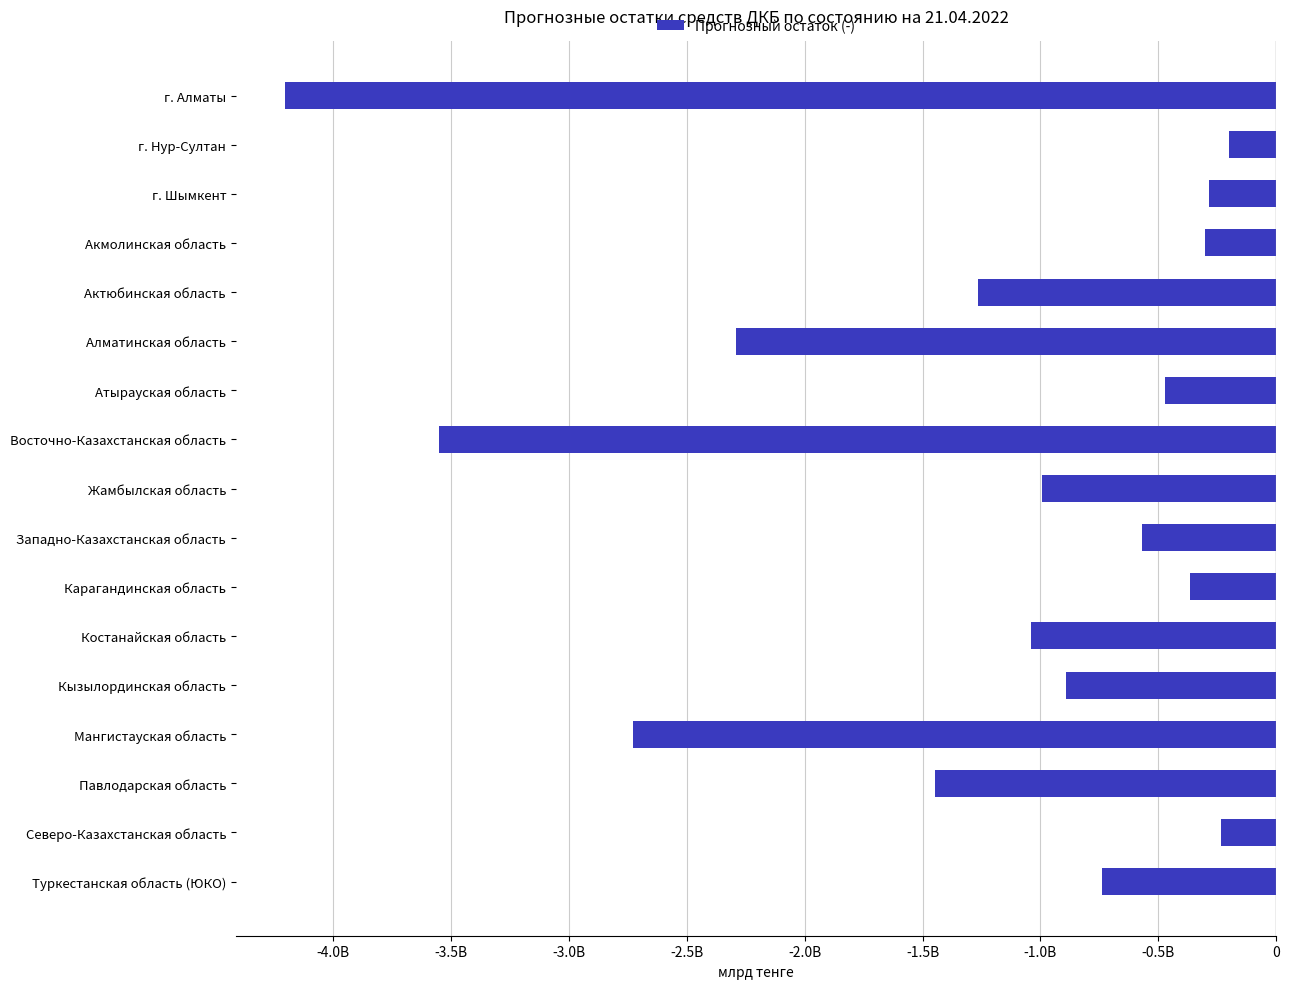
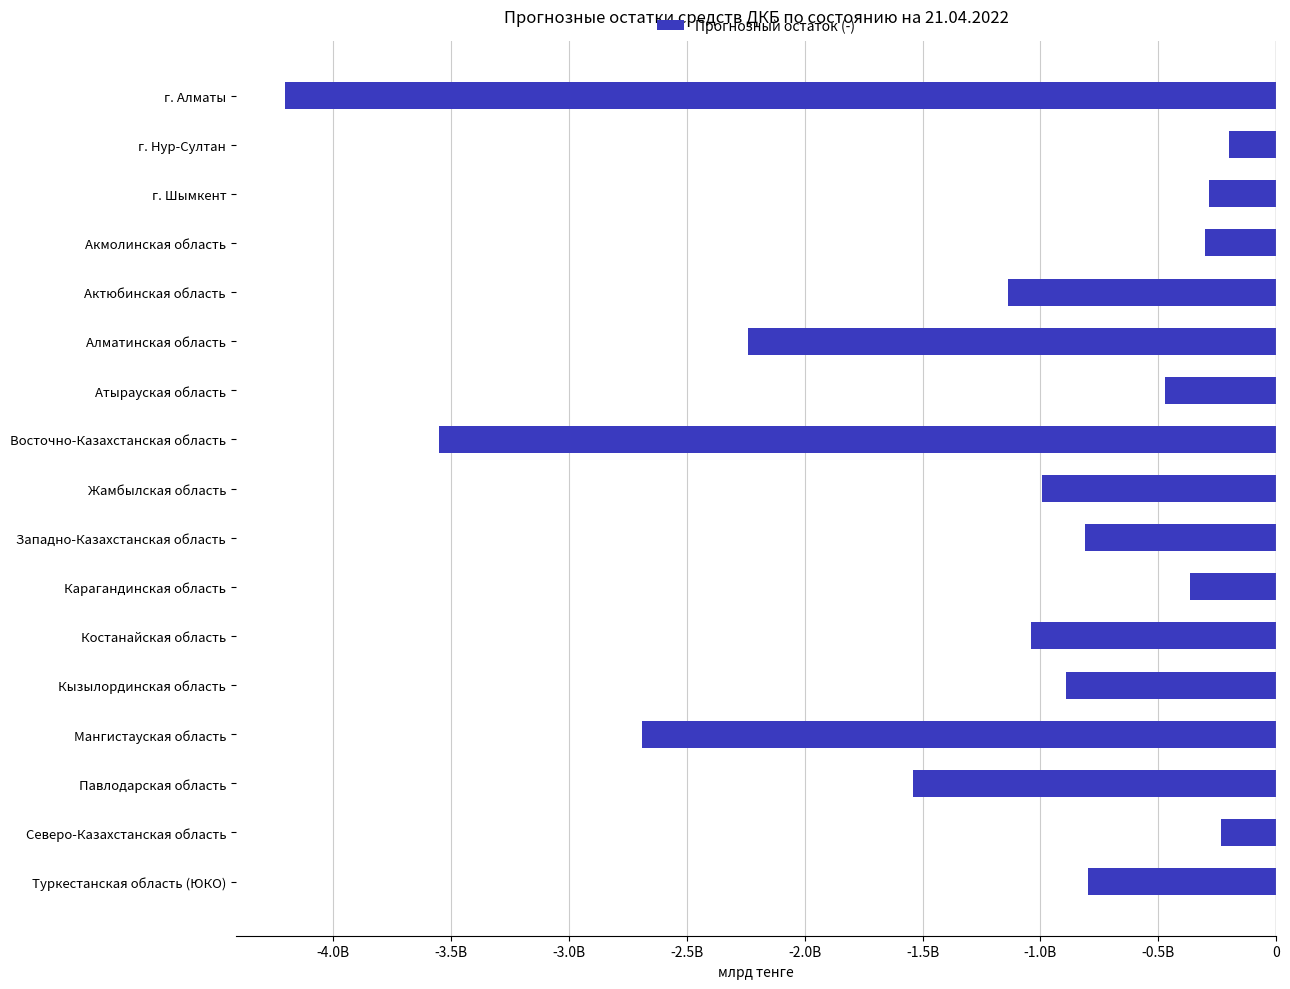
  {
    "г. Алматы": -4200000000,
    "г. Нур-Султан": -200000000,
    "г. Шымкент": -280000000,
    "Акмолинская область": -300000000,
-   "Актюбинская область": -1270000000,
-   "Алматинская область": -2290000000,
+   "Актюбинская область": -1140000000,
+   "Алматинская область": -2240000000,
    "Атырауская область": -470000000,
    "Восточно-Казахстанская область": -3550000000,
    "Жамбылская область": -1000000000,
-   "Западно-Казахстанская область": -570000000,
+   "Западно-Казахстанская область": -810000000,
    "Карагандинская область": -370000000,
    "Костанайская область": -1040000000,
    "Кызылординская область": -890000000,
-   "Мангистауская область": -2730000000,
-   "Павлодарская область": -1450000000,
+   "Мангистауская область": -2690000000,
+   "Павлодарская область": -1540000000,
    "Северо-Казахстанская область": -230000000,
-   "Туркестанская область (ЮКО)": -740000000
+   "Туркестанская область (ЮКО)": -800000000
  }
